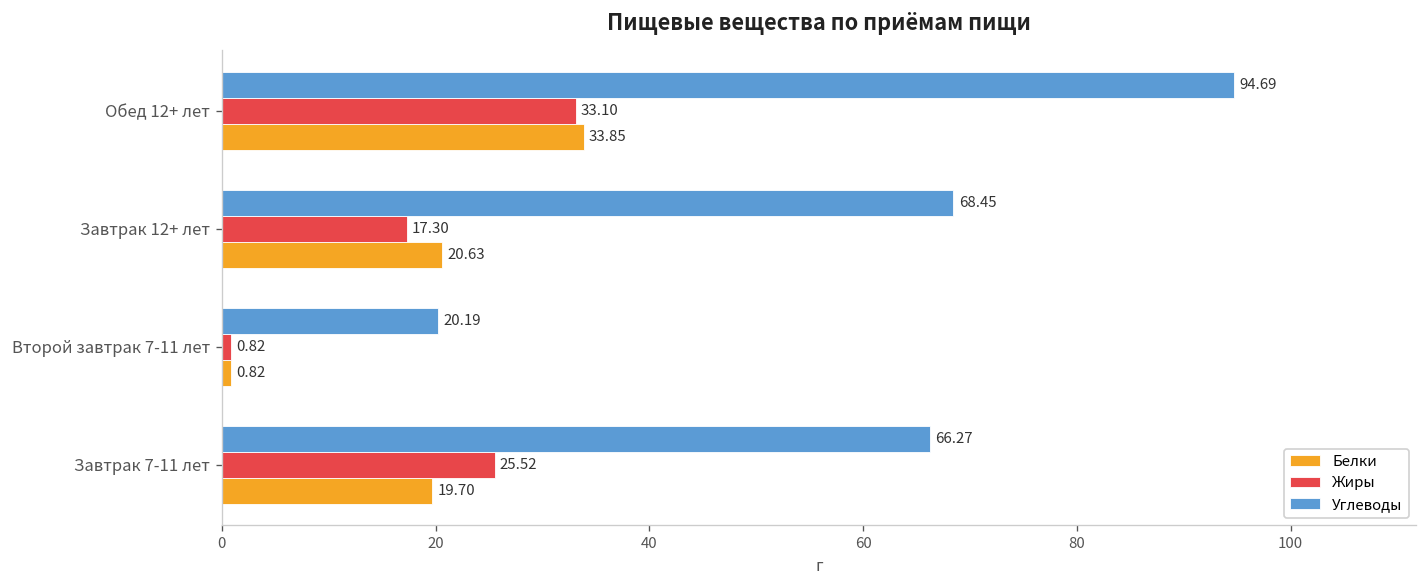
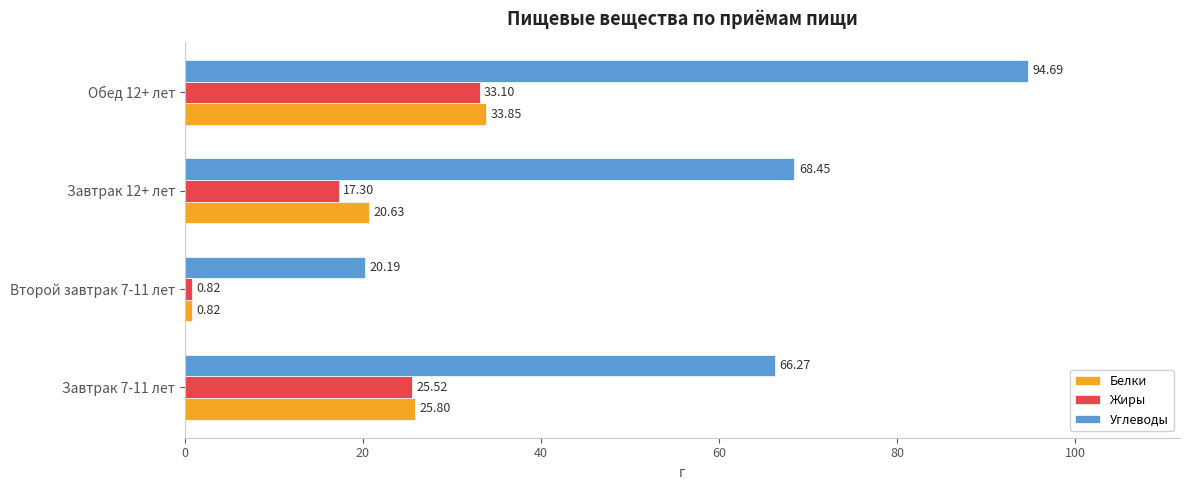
  {
    "Белки": {
      "Обед 12+ лет": 33.85,
      "Завтрак 12+ лет": 20.63,
      "Второй завтрак 7-11 лет": 0.82,
-     "Завтрак 7-11 лет": 19.70
+     "Завтрак 7-11 лет": 25.80
    },
    "Жиры": {
      "Обед 12+ лет": 33.10,
      "Завтрак 12+ лет": 17.30,
      "Второй завтрак 7-11 лет": 0.82,
      "Завтрак 7-11 лет": 25.52
    },
    "Углеводы": {
      "Обед 12+ лет": 94.69,
      "Завтрак 12+ лет": 68.45,
      "Второй завтрак 7-11 лет": 20.19,
      "Завтрак 7-11 лет": 66.27
    }
  }
